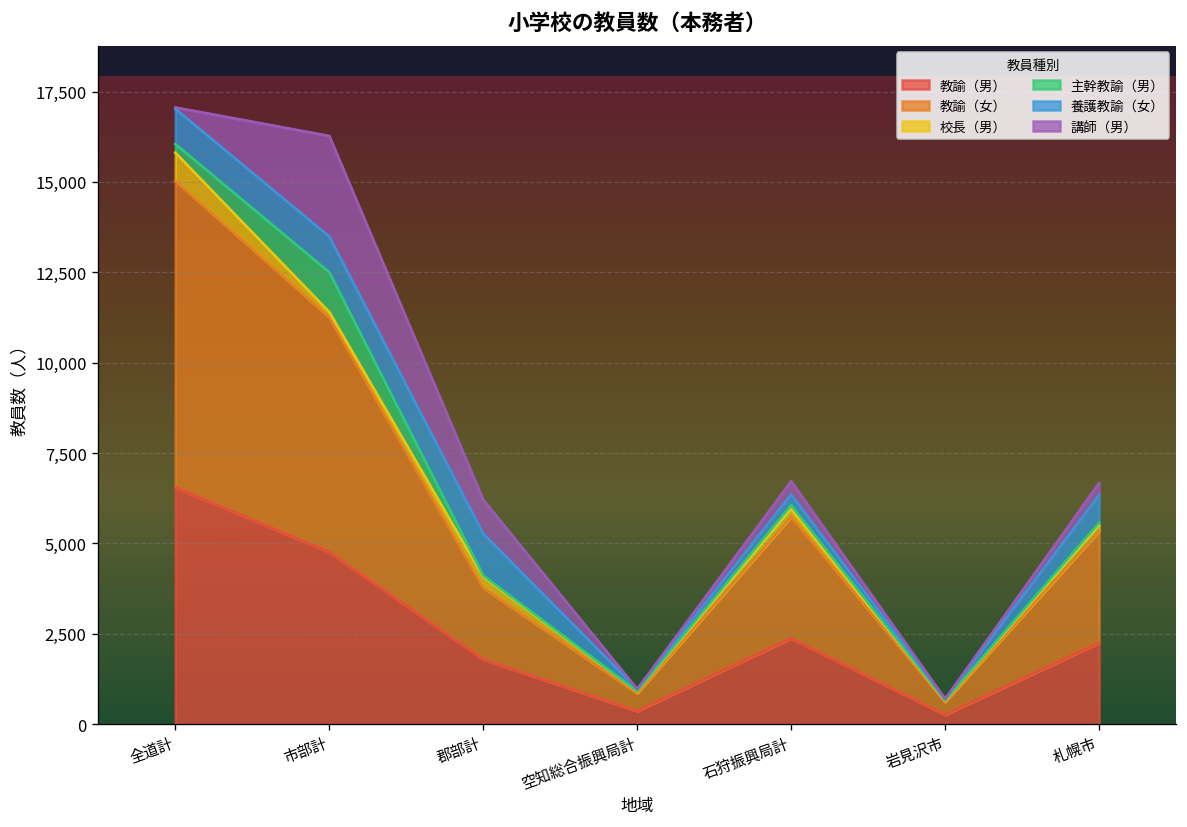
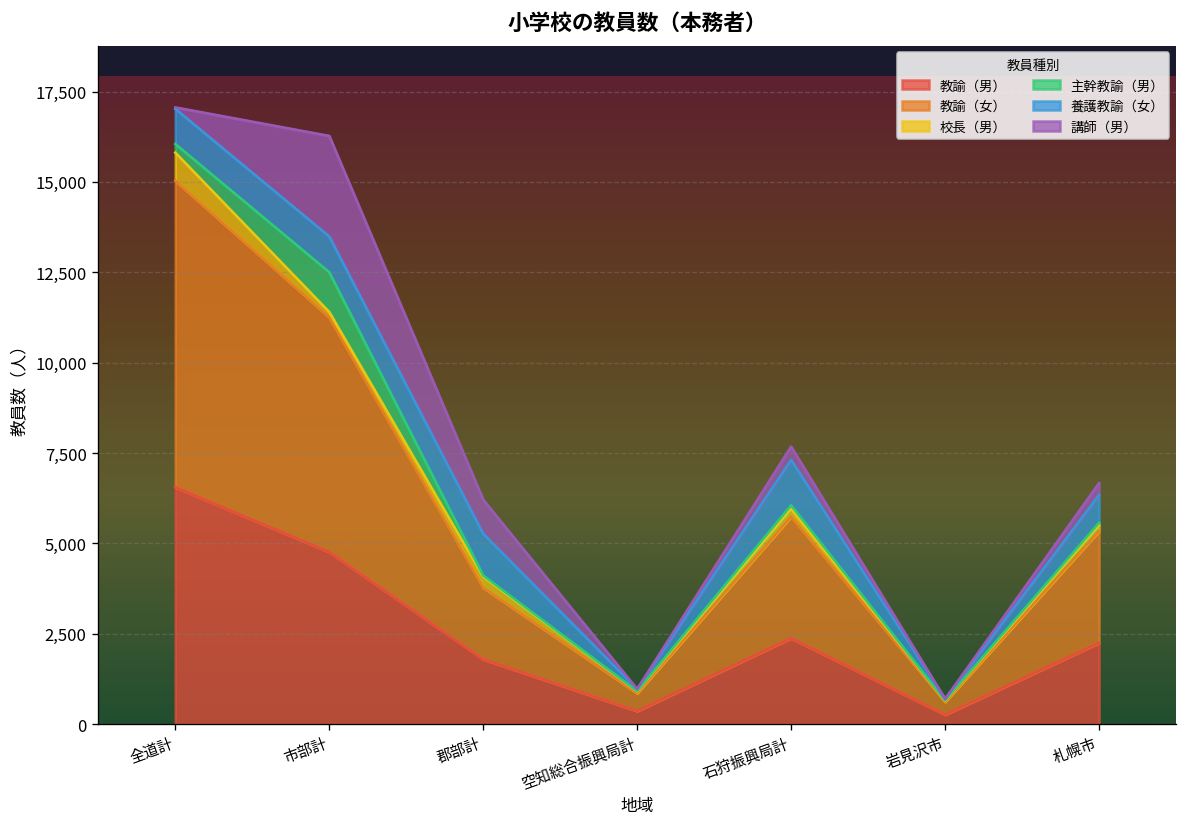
  {
    "校長（男）": {
      "全道計": "800",
      "市部計": "100",
      "石狩振興局計": "200"
    },
    "主幹教諭（男）": {
      "全道計": "200",
      "市部計": "1,100",
      "石狩振興局計": "100"
    },
    "養護教諭（女）": {
      "市部計": "1,000",
      "郡部計": "1,200",
-     "石狩振興局計": "300",
+     "石狩振興局計": "1,300",
      "札幌市": "800"
    },
    "講師（男）": {
      "市部計": "2,800",
      "郡部計": "900",
      "石狩振興局計": "400",
      "札幌市": "300"
    }
  }
